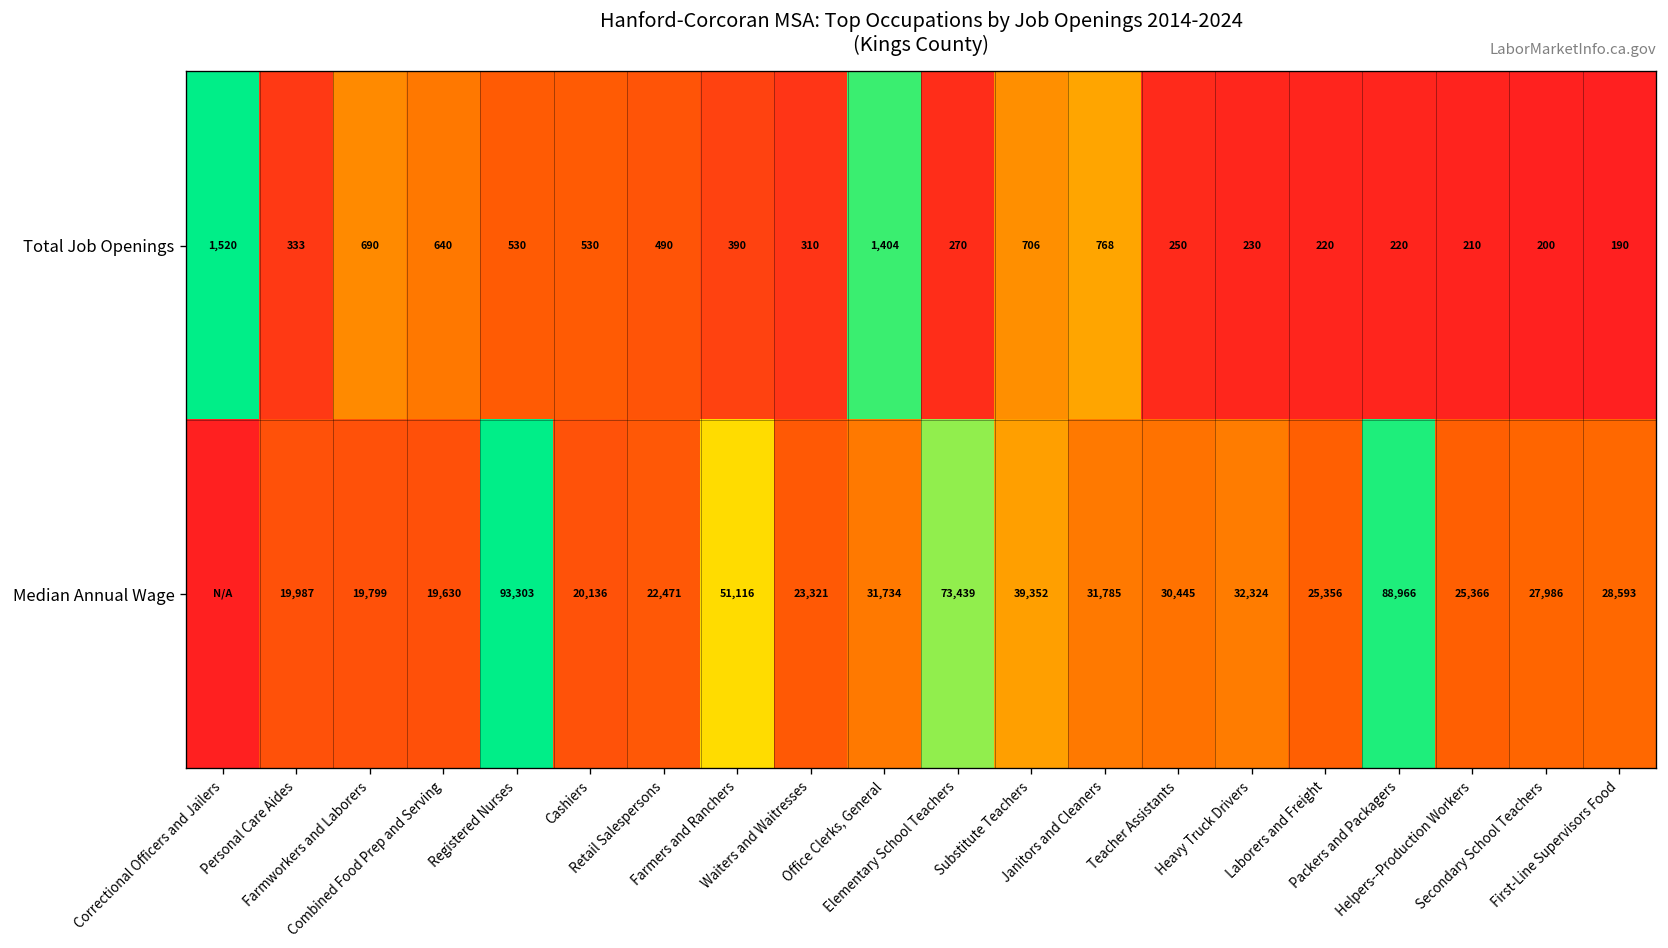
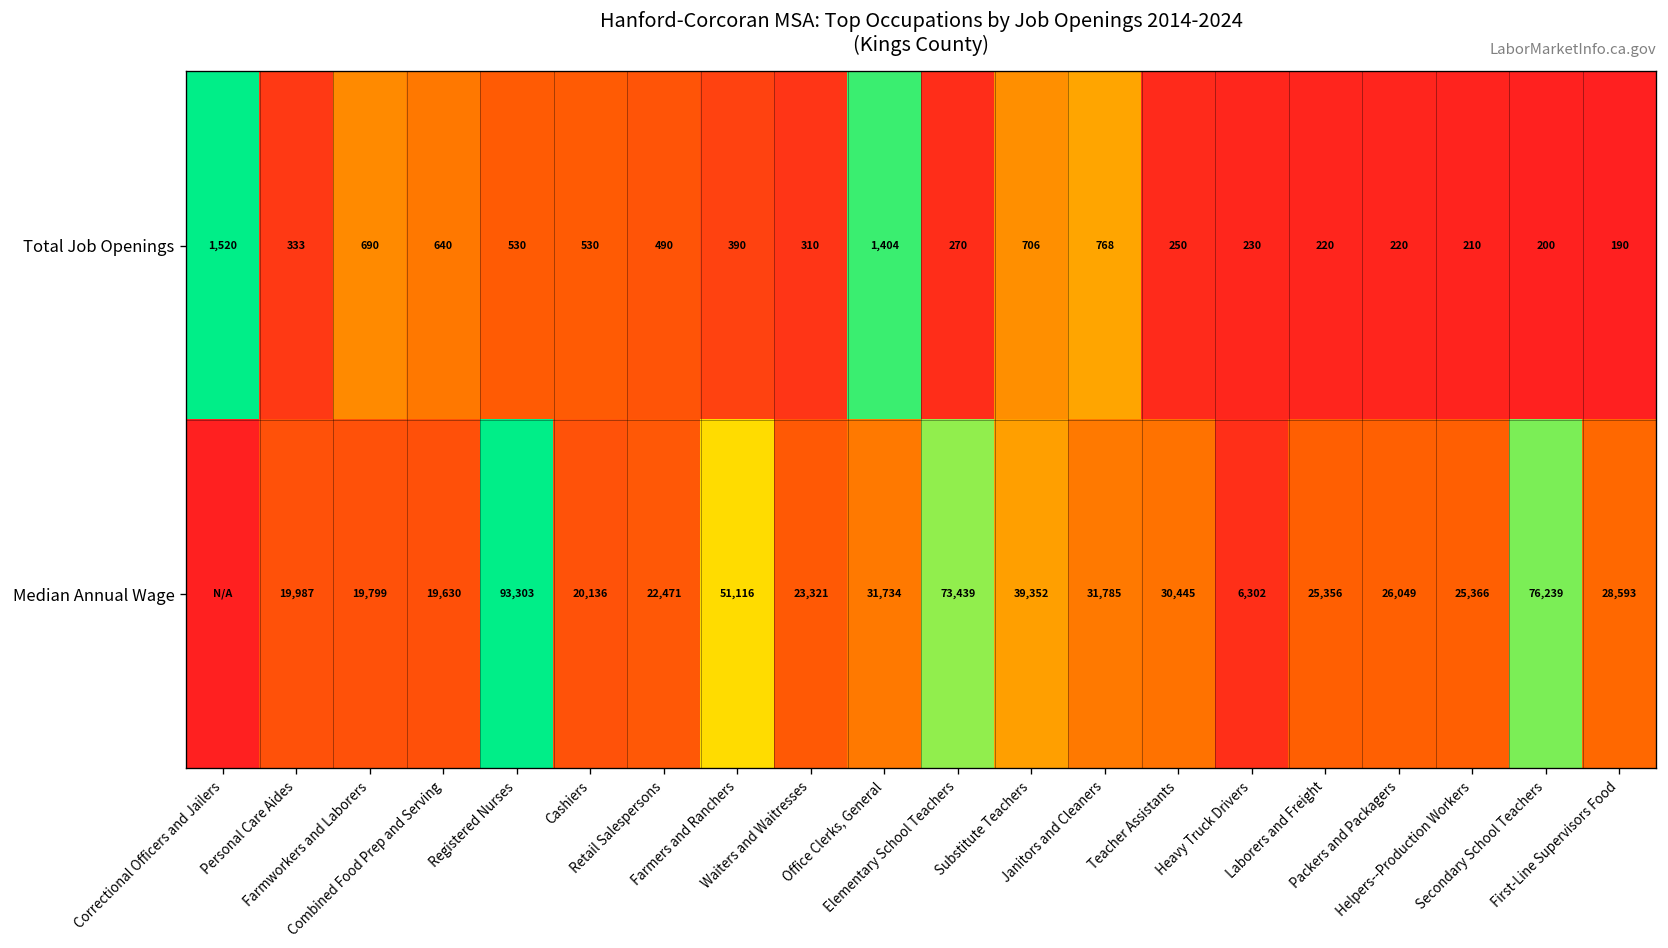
  {
    "Total Job Openings": {
      "Correctional Officers and Jailers": "1,520",
      "Personal Care Aides": "333",
      "Farmworkers and Laborers": "690",
      "Combined Food Prep and Serving": "640",
      "Registered Nurses": "530",
      "Cashiers": "530",
      "Retail Salespersons": "490",
      "Farmers and Ranchers": "390",
      "Waiters and Waitresses": "310",
      "Office Clerks, General": "1,404",
      "Elementary School Teachers": "270",
      "Substitute Teachers": "706",
      "Janitors and Cleaners": "768",
      "Teacher Assistants": "250",
      "Heavy Truck Drivers": "230",
      "Laborers and Freight": "220",
      "Packers and Packagers": "220",
      "Helpers--Production Workers": "210",
      "Secondary School Teachers": "200",
      "First-Line Supervisors Food": "190"
    },
    "Median Annual Wage": {
      "Personal Care Aides": "19,987",
      "Farmworkers and Laborers": "19,799",
      "Combined Food Prep and Serving": "19,630",
      "Registered Nurses": "93,303",
      "Cashiers": "20,136",
      "Retail Salespersons": "22,471",
      "Farmers and Ranchers": "51,116",
      "Waiters and Waitresses": "23,321",
      "Office Clerks, General": "31,734",
      "Elementary School Teachers": "73,439",
      "Substitute Teachers": "39,352",
      "Janitors and Cleaners": "31,785",
      "Teacher Assistants": "30,445",
-     "Heavy Truck Drivers": "32,324",
+     "Heavy Truck Drivers": "6,302",
      "Laborers and Freight": "25,356",
-     "Packers and Packagers": "88,966",
+     "Packers and Packagers": "26,049",
      "Helpers--Production Workers": "25,366",
-     "Secondary School Teachers": "27,986",
+     "Secondary School Teachers": "76,239",
      "First-Line Supervisors Food": "28,593"
    }
  }
